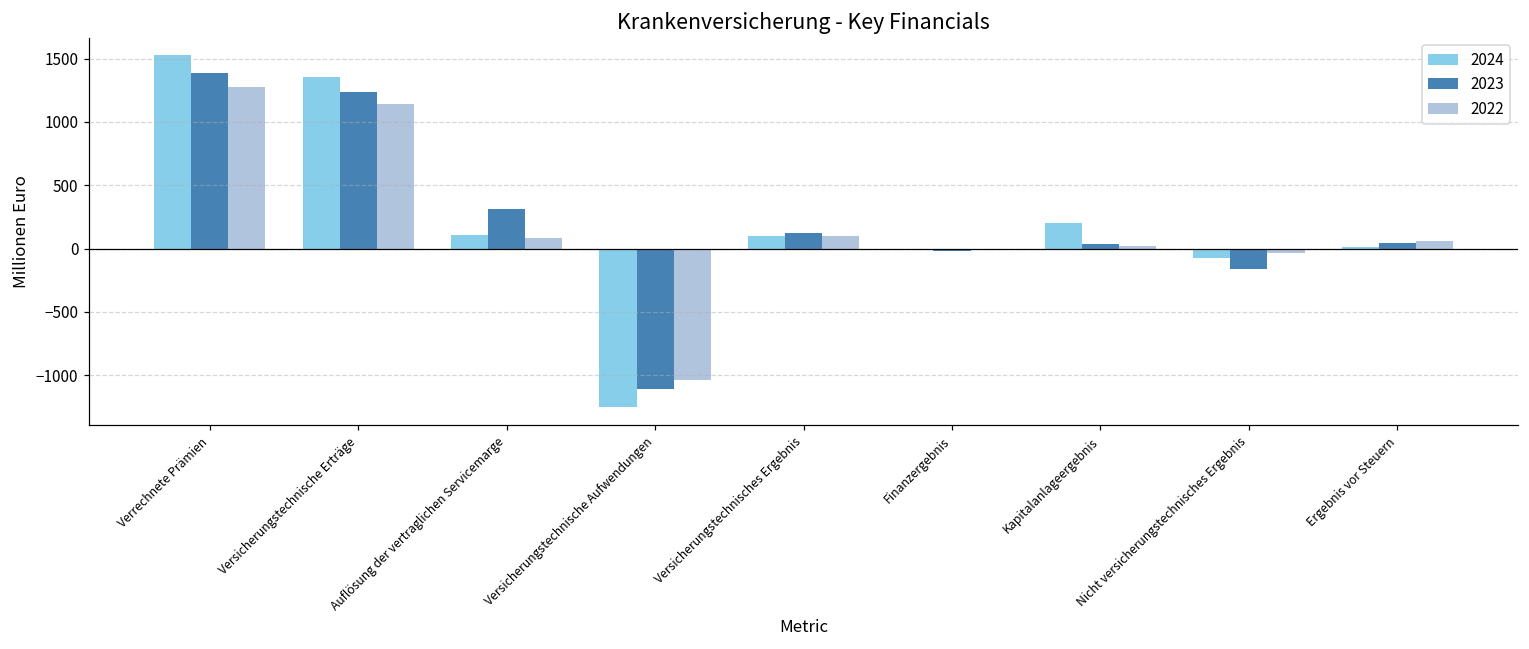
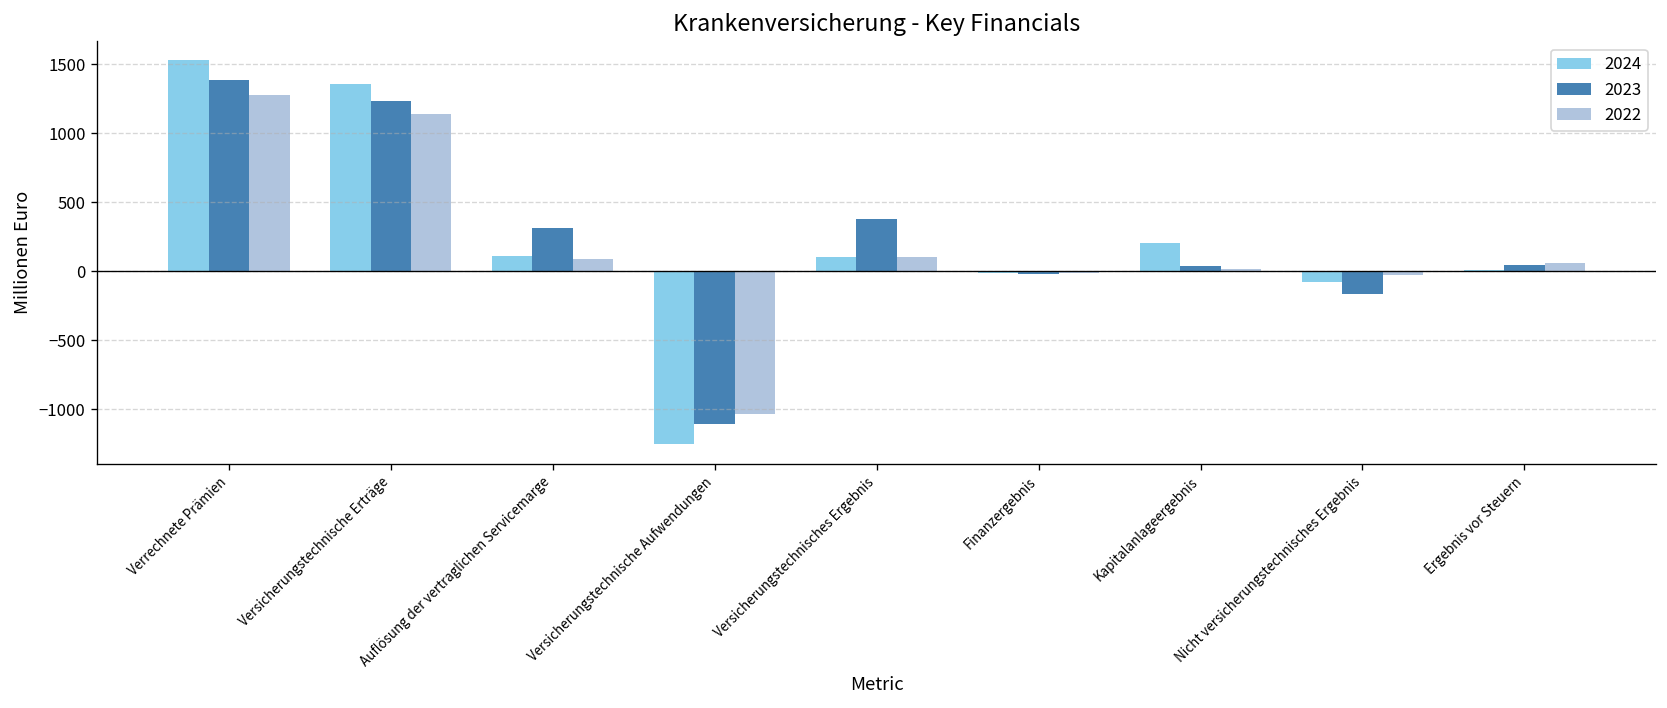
  {
    "2023": {
      "Verrechnete Prämien": 1390,
      "Versicherungstechnische Erträge": 1230,
      "Auflösung der vertraglichen Servicemarge": 310,
      "Versicherungstechnische Aufwendungen": -1110,
-     "Versicherungstechnisches Ergebnis": 120,
+     "Versicherungstechnisches Ergebnis": 370,
      "Kapitalanlageergebnis": 40,
      "Nicht versicherungstechnisches Ergebnis": -160,
      "Ergebnis vor Steuern": 40
    }
  }
